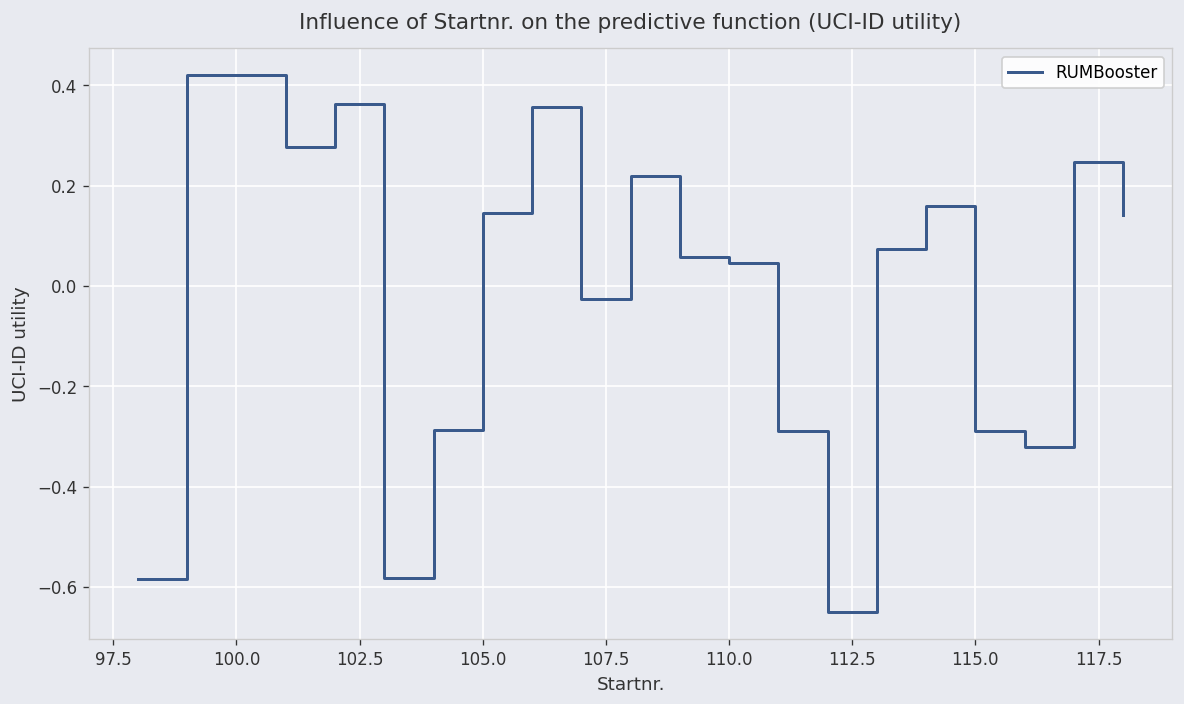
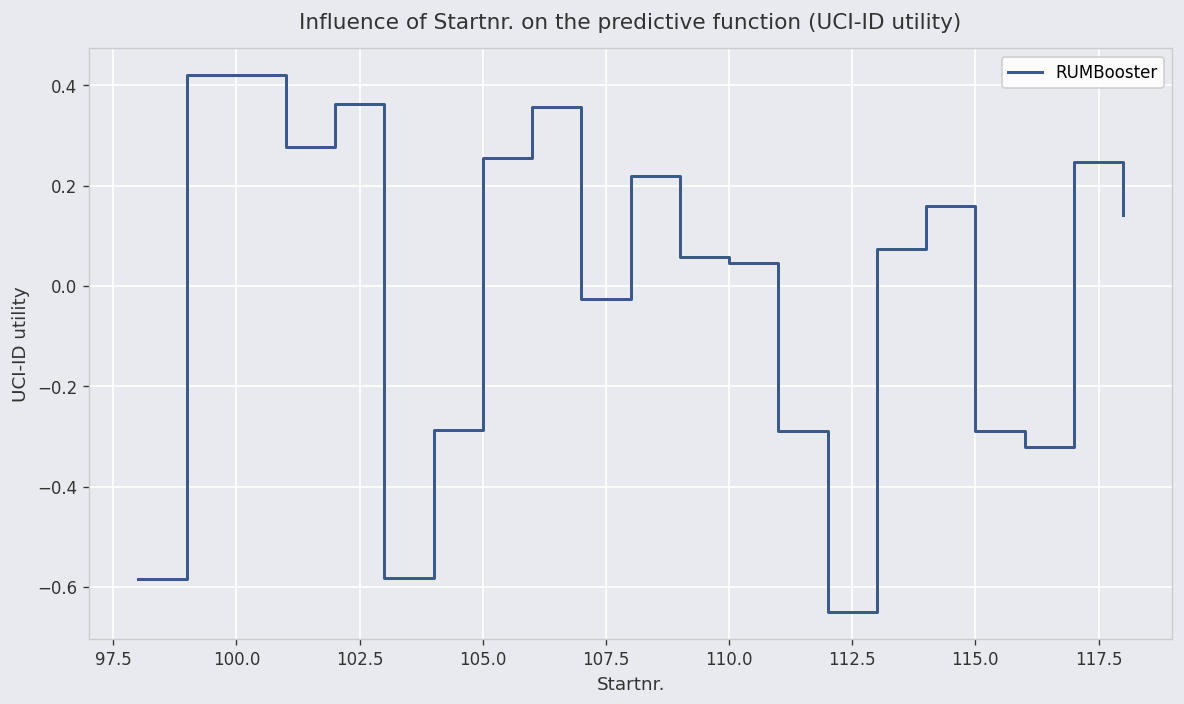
  {
-   "105.0": 0.15,
+   "105.0": 0.25,
    "110.0": 0.05,
    "115.0": -0.29
  }
